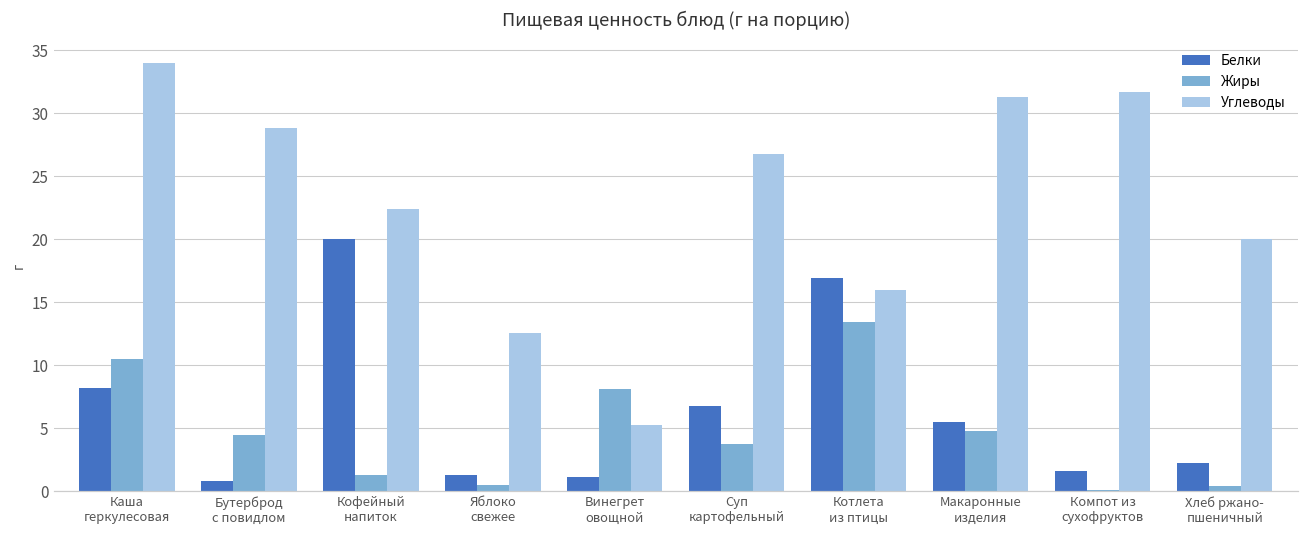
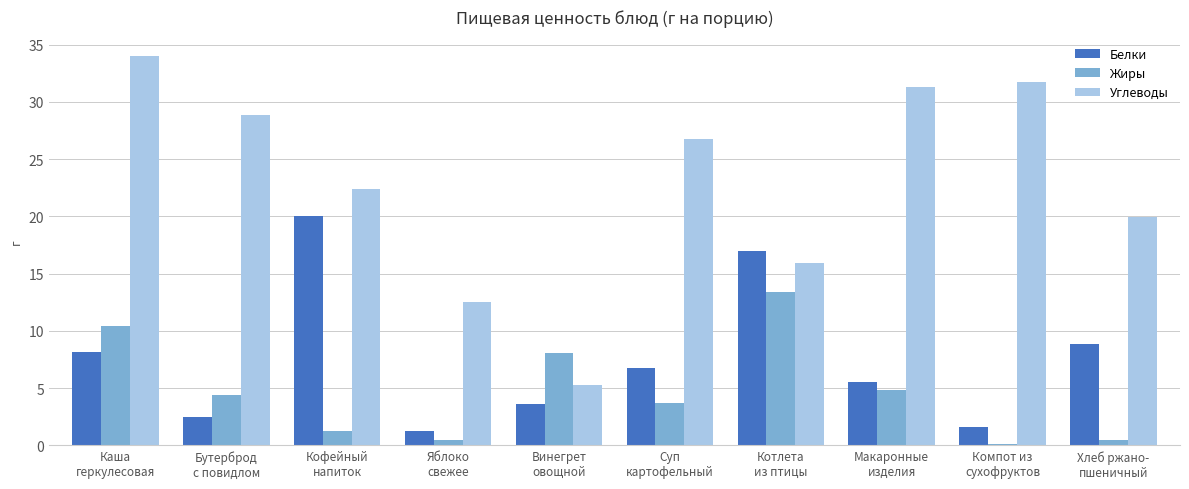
  {
    "Белки": {
      "Каша геркулесовая": 8.2,
-     "Бутерброд с повидлом": 0.8,
+     "Бутерброд с повидлом": 2.5,
      "Кофейный напиток": 20.0,
      "Яблоко свежее": 1.3,
-     "Винегрет овощной": 1.1,
+     "Винегрет овощной": 3.7,
      "Суп картофельный": 6.8,
      "Котлета из птицы": 16.9,
      "Макаронные изделия": 5.5,
      "Компот из сухофруктов": 1.6,
-     "Хлеб ржано- пшеничный": 2.2
+     "Хлеб ржано- пшеничный": 8.9
    }
  }
